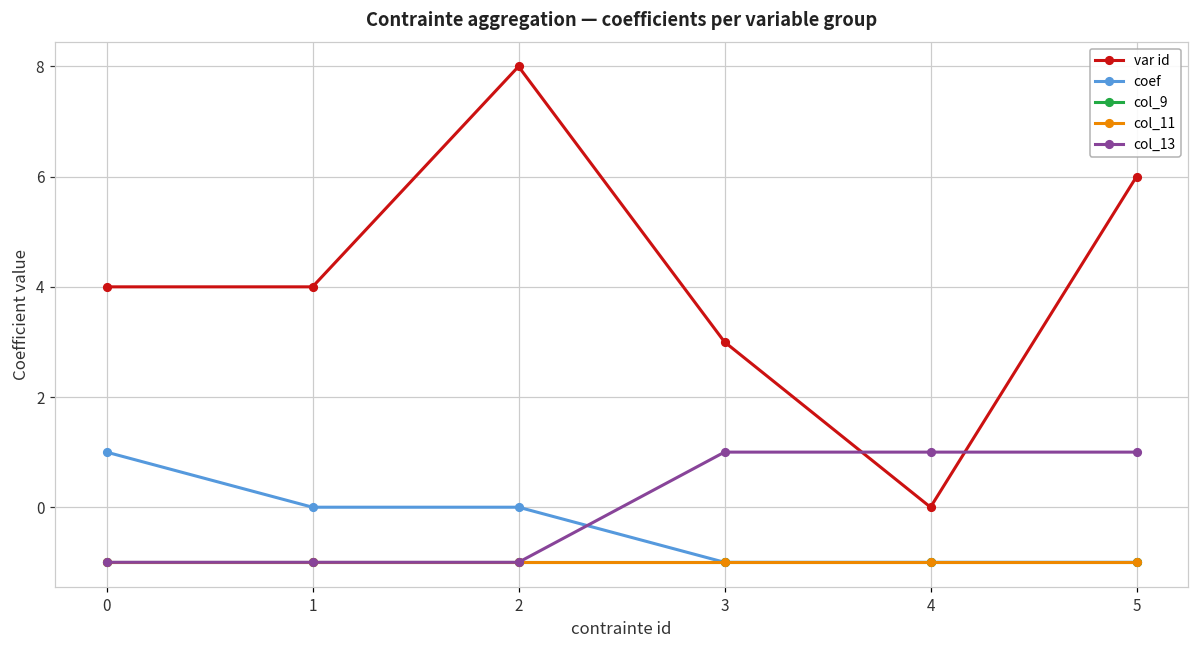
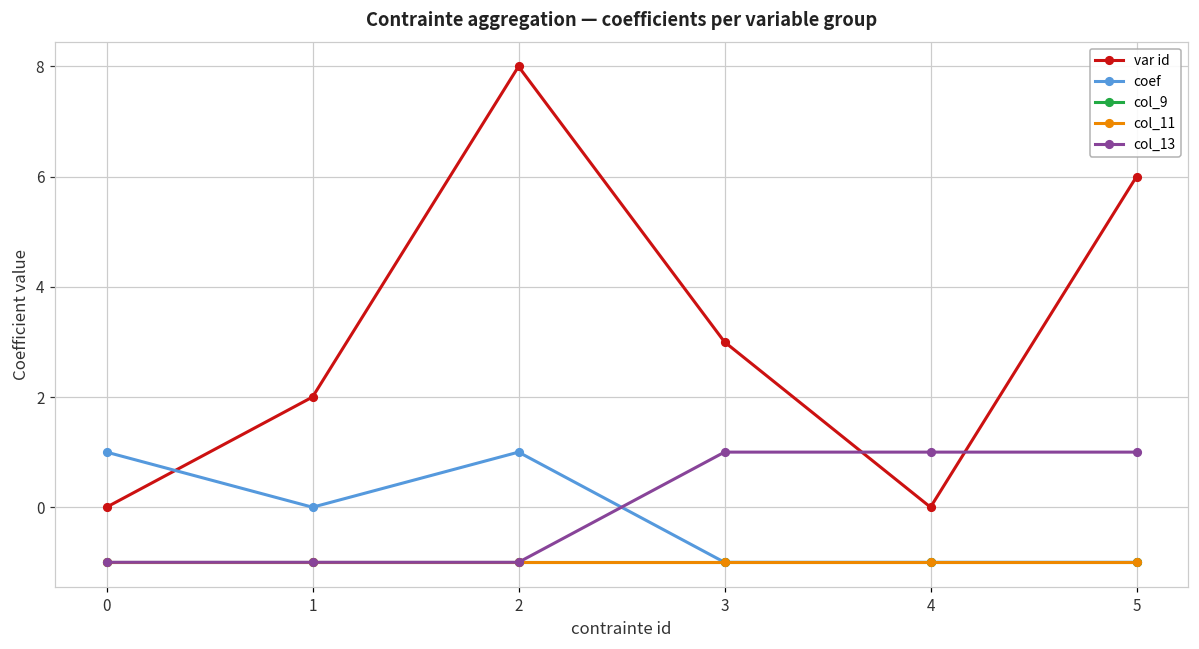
  {
    "var id": {
-     "0": 4,
-     "1": 4,
+     "0": 0,
+     "1": 2,
      "2": 8,
      "3": 3,
      "4": 0,
      "5": 6
    },
    "coef": {
      "0": 1,
      "1": 0,
-     "2": 0
+     "2": 1
    },
    "col_13": {
      "3": 1,
      "4": 1,
      "5": 1
    }
  }
